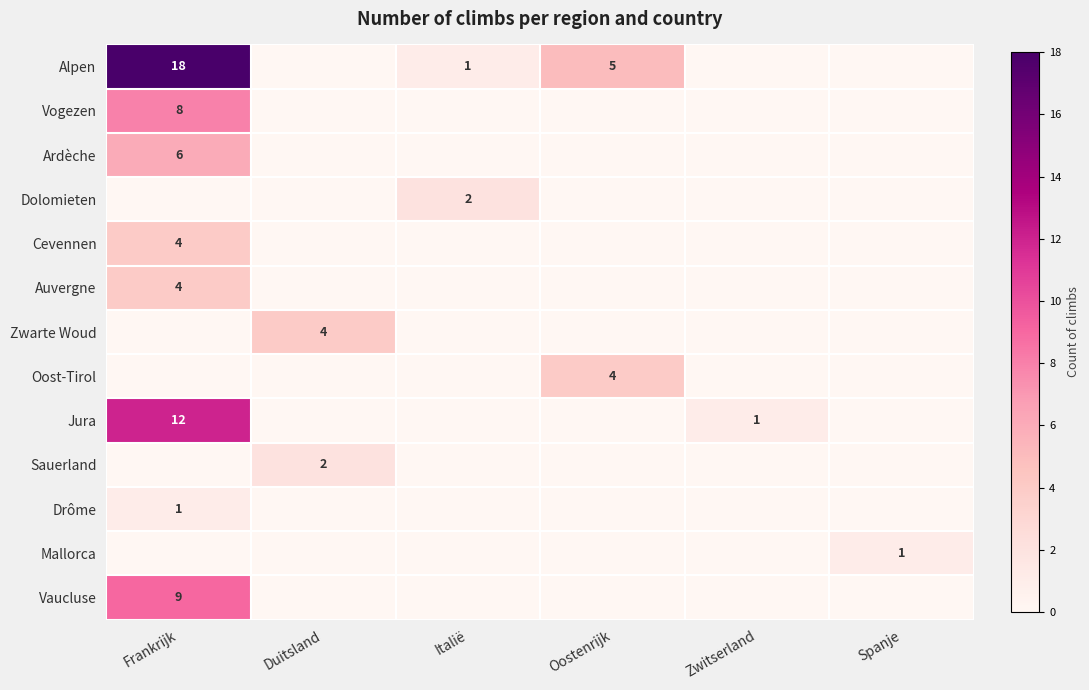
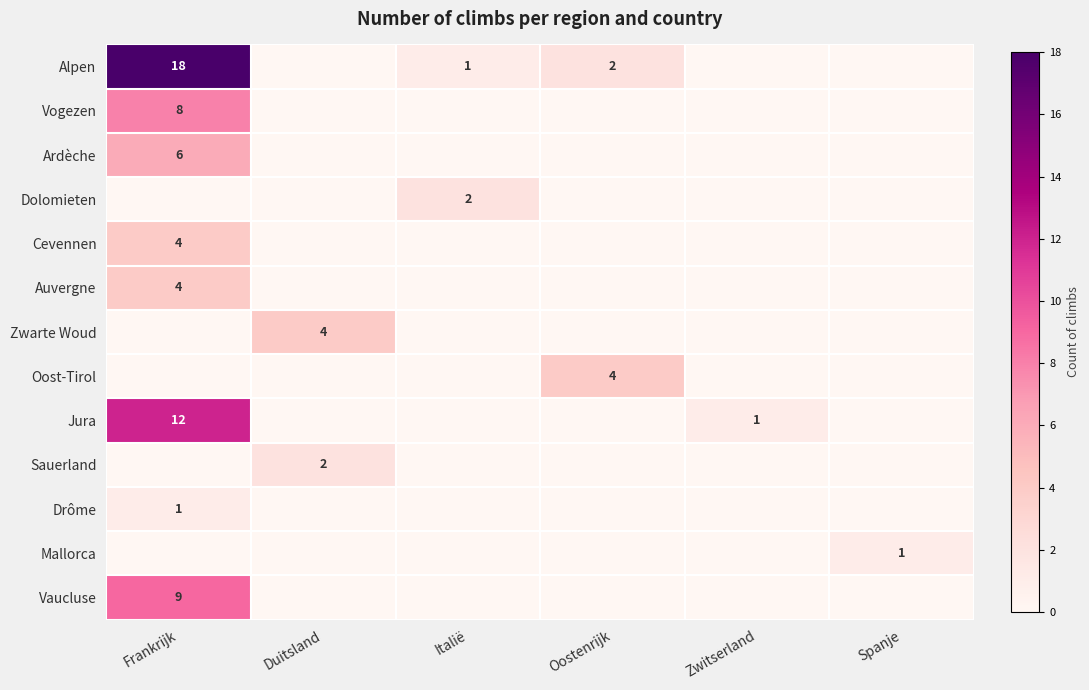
  {
    "Alpen": {
      "Frankrijk": 18,
      "Italië": 1,
-     "Oostenrijk": 5
+     "Oostenrijk": 2
    },
    "Vogezen": {
      "Frankrijk": 8
    },
    "Ardèche": {
      "Frankrijk": 6
    },
    "Dolomieten": {
      "Italië": 2
    },
    "Cevennen": {
      "Frankrijk": 4
    },
    "Auvergne": {
      "Frankrijk": 4
    },
    "Zwarte Woud": {
      "Duitsland": 4
    },
    "Oost-Tirol": {
      "Oostenrijk": 4
    },
    "Jura": {
      "Frankrijk": 12,
      "Zwitserland": 1
    },
    "Sauerland": {
      "Duitsland": 2
    },
    "Drôme": {
      "Frankrijk": 1
    },
    "Mallorca": {
      "Spanje": 1
    },
    "Vaucluse": {
      "Frankrijk": 9
    }
  }
